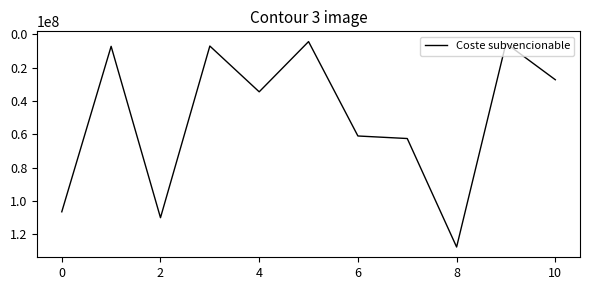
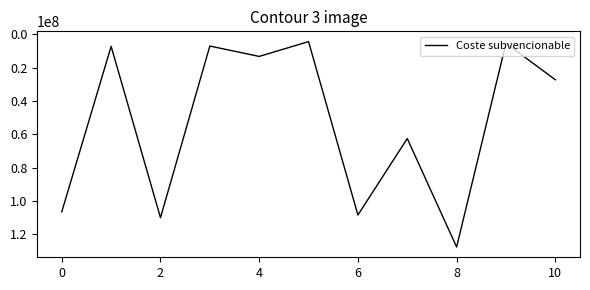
  {
    "0": 106000000,
    "2": 110000000,
-   "4": 35000000,
-   "6": 61000000,
+   "4": 13000000,
+   "6": 108000000,
    "8": 128000000,
    "10": 27000000
  }
